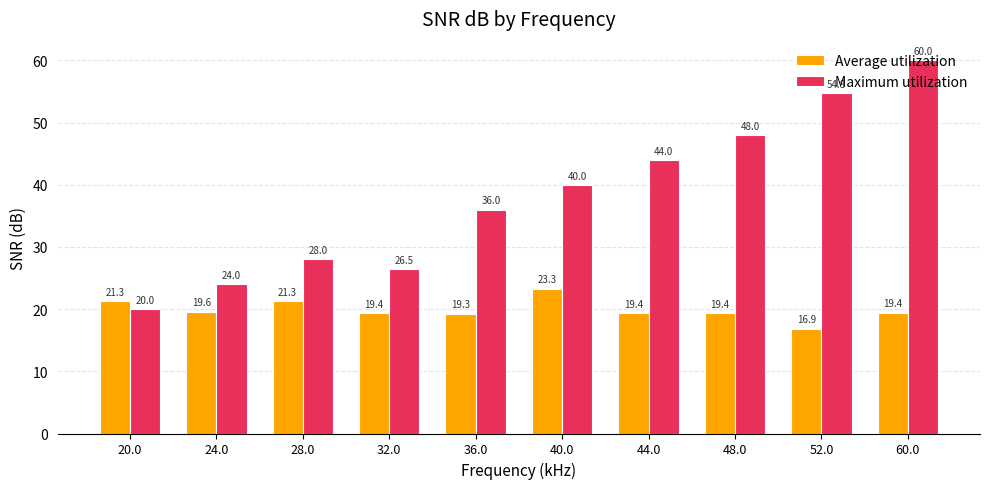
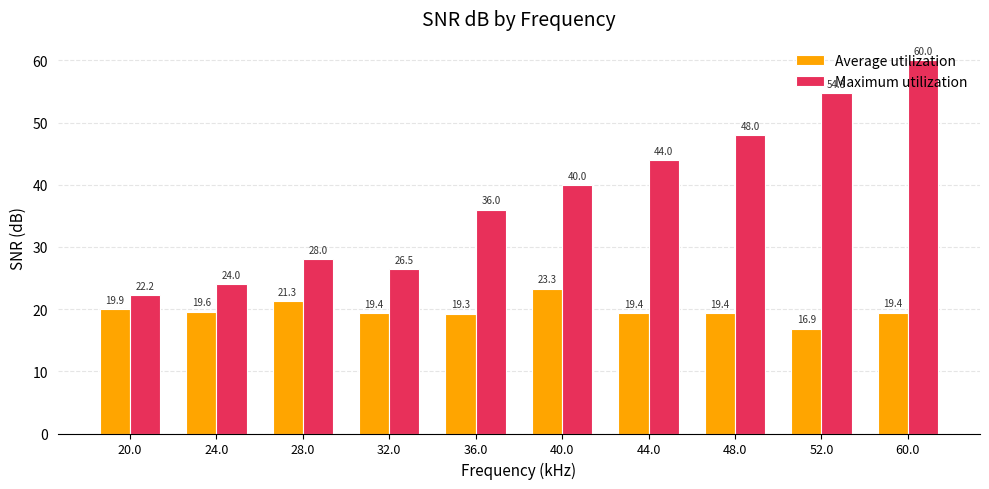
  {
    "Average utilization": {
-     "20.0": 21.3,
+     "20.0": 19.9,
      "24.0": 19.6,
      "28.0": 21.3,
      "32.0": 19.4,
      "36.0": 19.3,
      "40.0": 23.3,
      "44.0": 19.4,
      "48.0": 19.4,
      "52.0": 16.9,
      "60.0": 19.4
    },
    "Maximum utilization": {
-     "20.0": 20.0,
+     "20.0": 22.2,
      "24.0": 24.0,
      "28.0": 28.0,
      "32.0": 26.5,
      "36.0": 36.0,
      "40.0": 40.0,
      "44.0": 44.0,
      "48.0": 48.0,
      "52.0": 54.8,
      "60.0": 60.0
    }
  }
